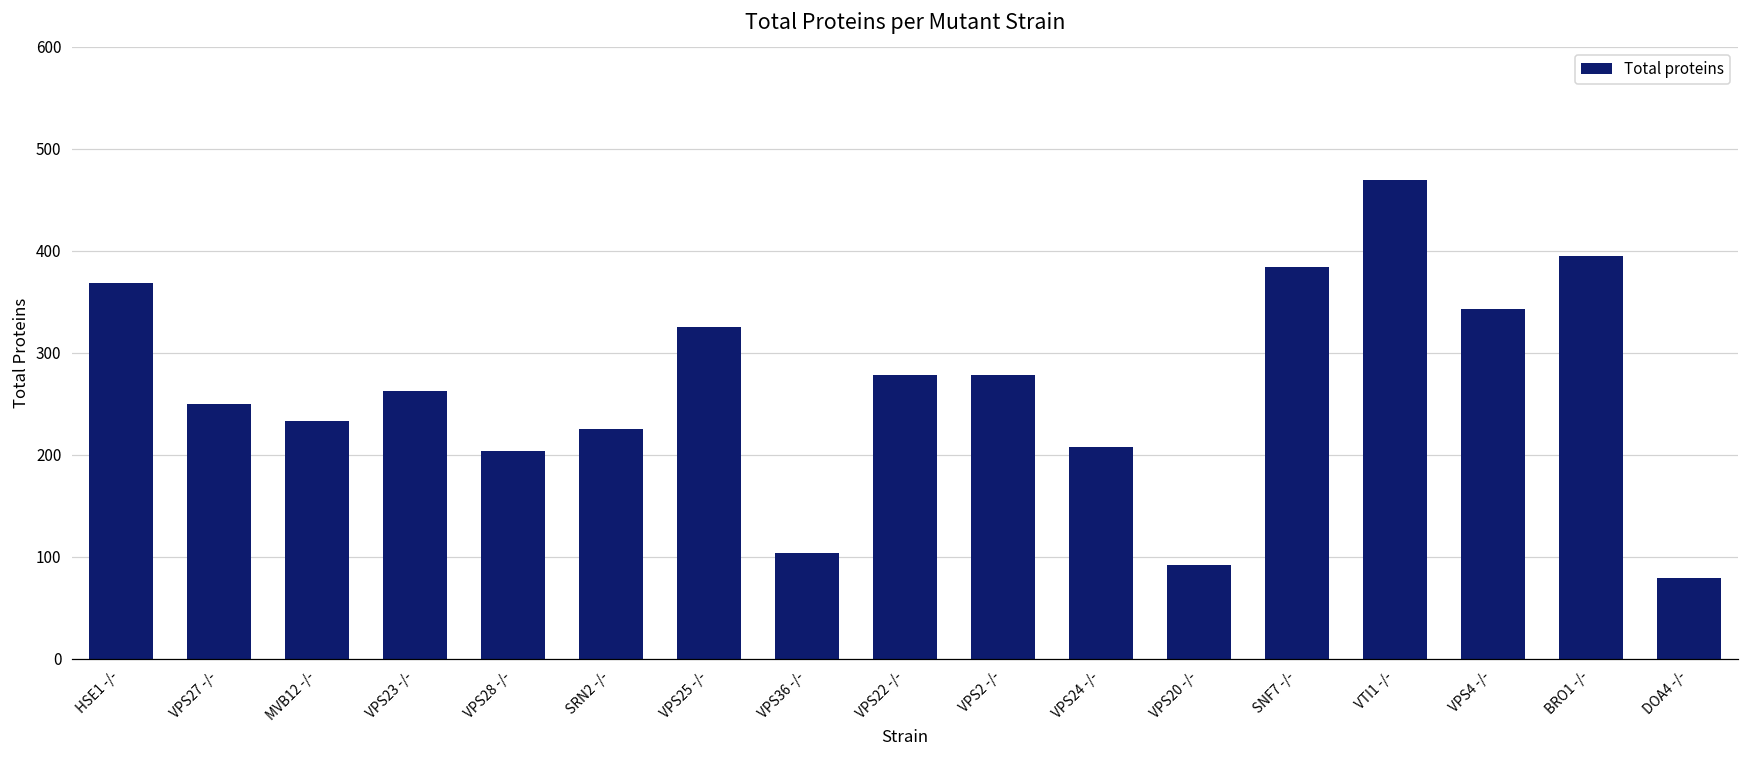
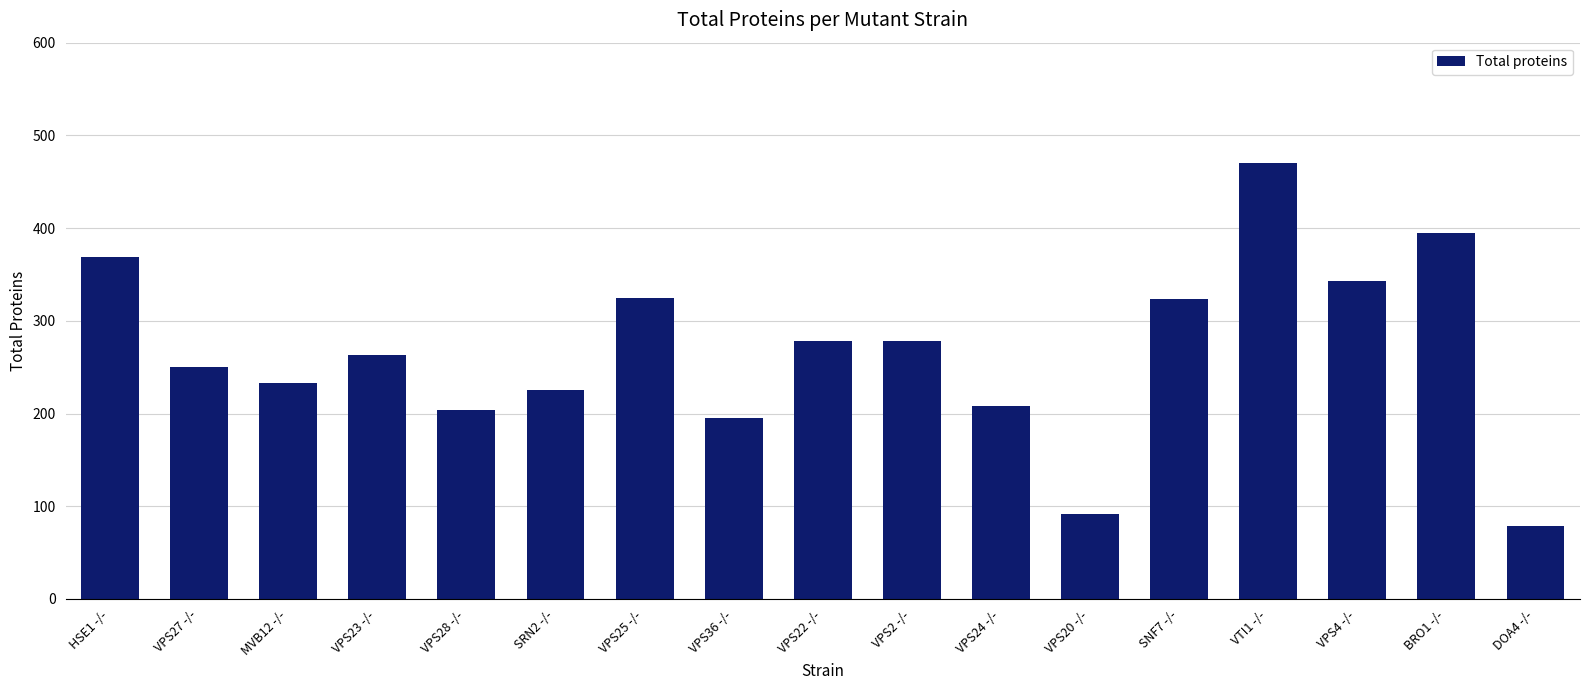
  {
    "HSE1 -/-": 370,
    "VPS27 -/-": 250,
    "MVB12 -/-": 230,
    "VPS23 -/-": 260,
    "VPS28 -/-": 200,
    "SRN2 -/-": 230,
    "VPS25 -/-": 330,
-   "VPS36 -/-": 100,
+   "VPS36 -/-": 200,
    "VPS22 -/-": 280,
    "VPS2 -/-": 280,
    "VPS24 -/-": 210,
    "VPS20 -/-": 90,
-   "SNF7 -/-": 380,
+   "SNF7 -/-": 320,
    "VTI1 -/-": 470,
    "VPS4 -/-": 340,
    "BRO1 -/-": 400,
    "DOA4 -/-": 80
  }
